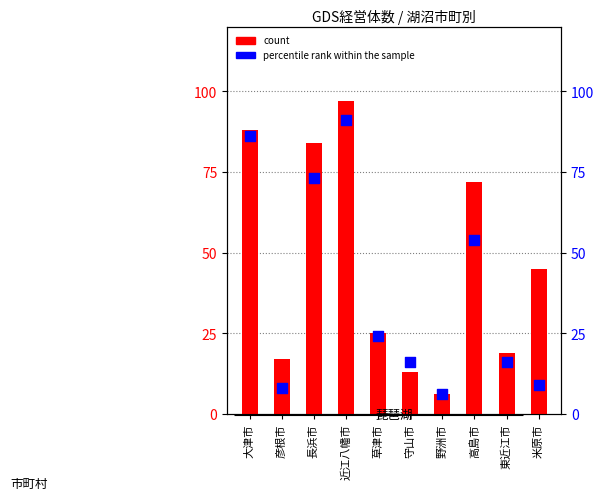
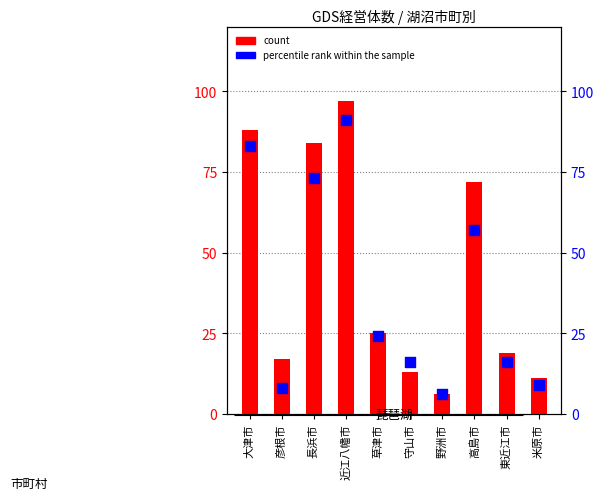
  {
    "count": {
      "大津市": 88,
      "彦根市": 17,
      "長浜市": 84,
      "近江八幡市": 97,
      "草津市": 25,
      "守山市": 13,
      "野洲市": 6,
      "高島市": 72,
      "東近江市": 19,
-     "米原市": 45
+     "米原市": 11
    },
    "percentile rank within the sample": {
-     "大津市": 86,
-     "高島市": 54
+     "大津市": 83,
+     "高島市": 57
    }
  }
